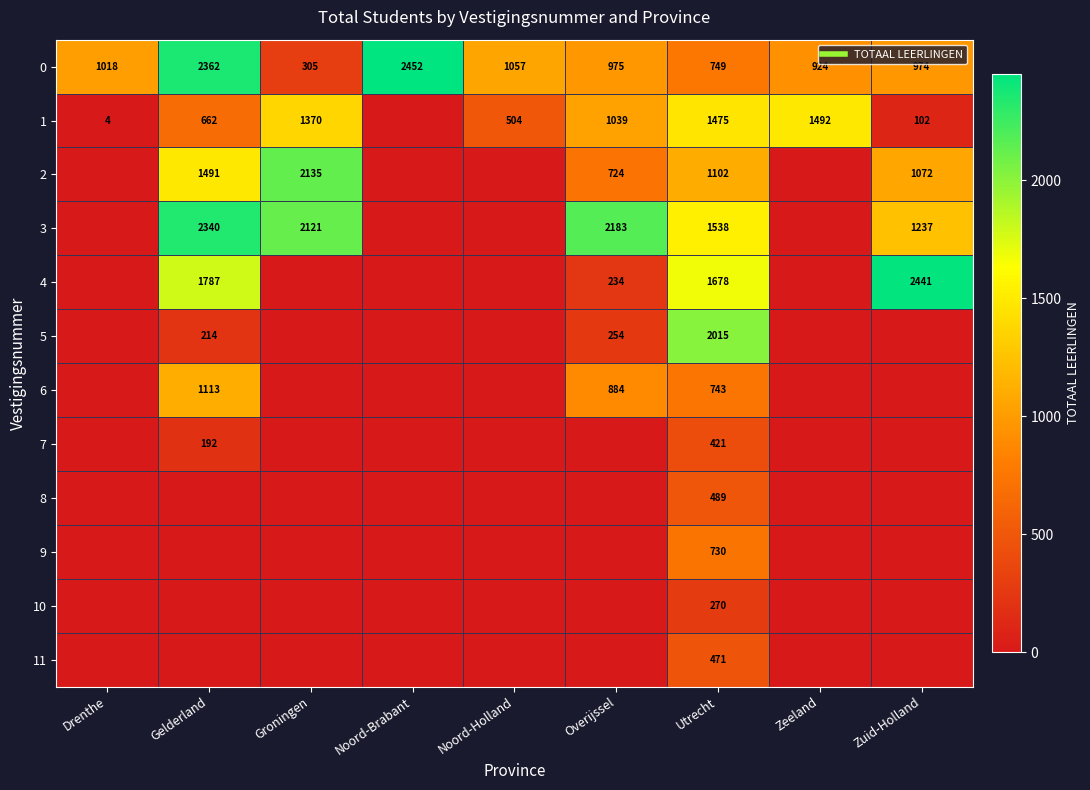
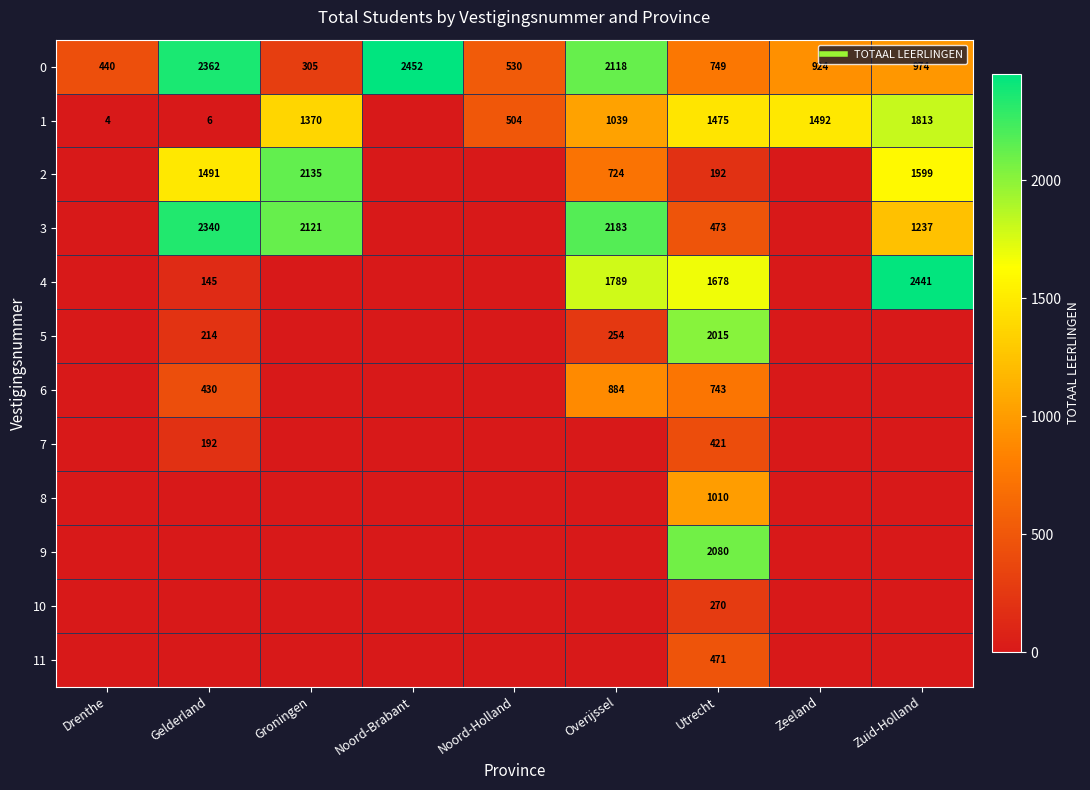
  {
    "0": {
-     "Drenthe": 1018,
+     "Drenthe": 440,
      "Gelderland": 2362,
      "Groningen": 305,
      "Noord-Brabant": 2452,
-     "Noord-Holland": 1057,
-     "Overijssel": 975,
+     "Noord-Holland": 530,
+     "Overijssel": 2118,
      "Utrecht": 749
    },
    "1": {
      "Drenthe": 4,
-     "Gelderland": 662,
+     "Gelderland": 6,
      "Groningen": 1370,
      "Noord-Holland": 504,
      "Overijssel": 1039,
      "Utrecht": 1475,
      "Zeeland": 1492,
-     "Zuid-Holland": 102
+     "Zuid-Holland": 1813
    },
    "2": {
      "Gelderland": 1491,
      "Groningen": 2135,
      "Overijssel": 724,
-     "Utrecht": 1102,
-     "Zuid-Holland": 1072
+     "Utrecht": 192,
+     "Zuid-Holland": 1599
    },
    "3": {
      "Gelderland": 2340,
      "Groningen": 2121,
      "Overijssel": 2183,
-     "Utrecht": 1538,
+     "Utrecht": 473,
      "Zuid-Holland": 1237
    },
    "4": {
-     "Gelderland": 1787,
-     "Overijssel": 234,
+     "Gelderland": 145,
+     "Overijssel": 1789,
      "Utrecht": 1678,
      "Zuid-Holland": 2441
    },
    "5": {
      "Gelderland": 214,
      "Overijssel": 254,
      "Utrecht": 2015
    },
    "6": {
-     "Gelderland": 1113,
+     "Gelderland": 430,
      "Overijssel": 884,
      "Utrecht": 743
    },
    "7": {
      "Gelderland": 192,
      "Utrecht": 421
    },
    "8": {
-     "Utrecht": 489
+     "Utrecht": 1010
    },
    "9": {
-     "Utrecht": 730
+     "Utrecht": 2080
    },
    "10": {
      "Utrecht": 270
    },
    "11": {
      "Utrecht": 471
    }
  }
